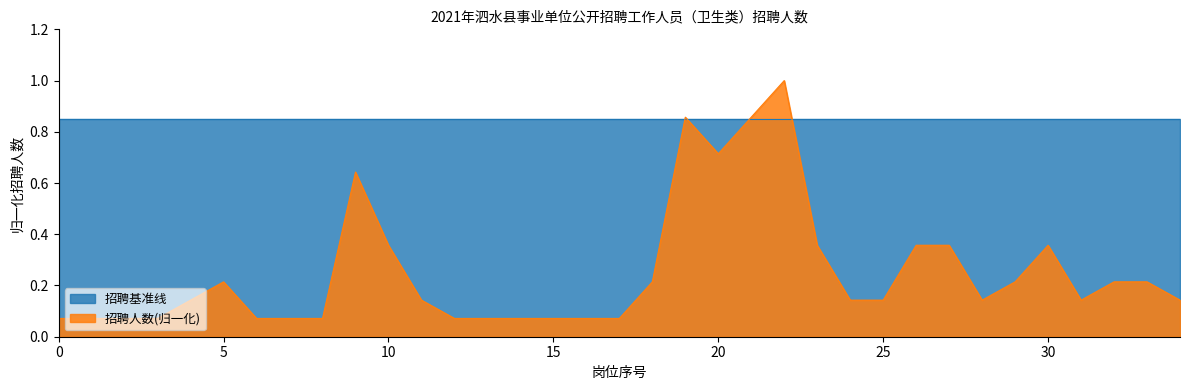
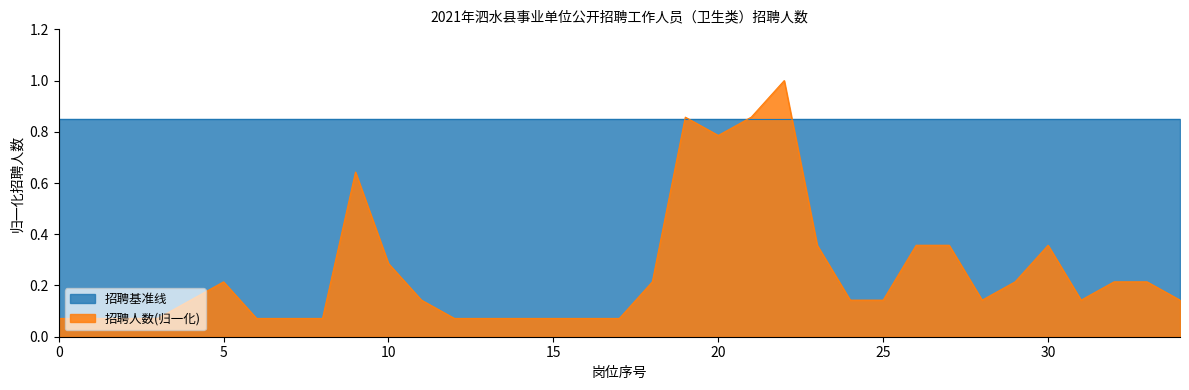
  {
    "招聘基准线": {
      "0": 0.85,
      "5": 0.85,
      "10": 0.85,
      "15": 0.85,
      "20": 0.85,
      "25": 0.85,
      "30": 0.85
    },
    "招聘人数(归一化)": {
      "0": 0.07,
      "5": 0.21,
-     "10": 0.36,
+     "10": 0.29,
      "15": 0.07,
-     "20": 0.71,
+     "20": 0.79,
      "25": 0.14,
      "30": 0.36
    }
  }
